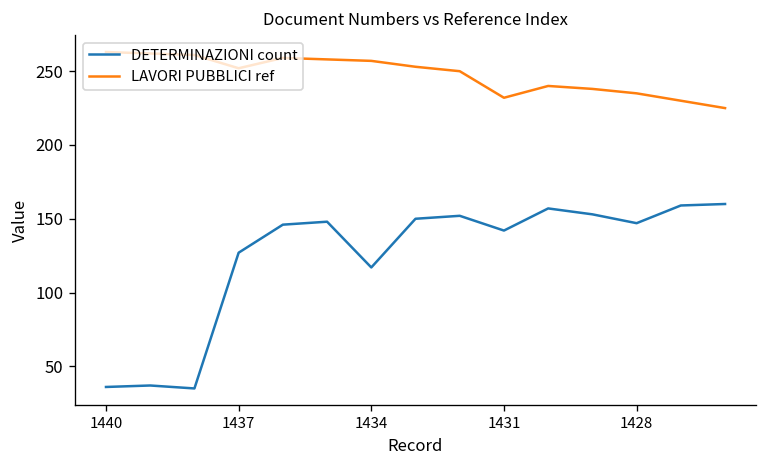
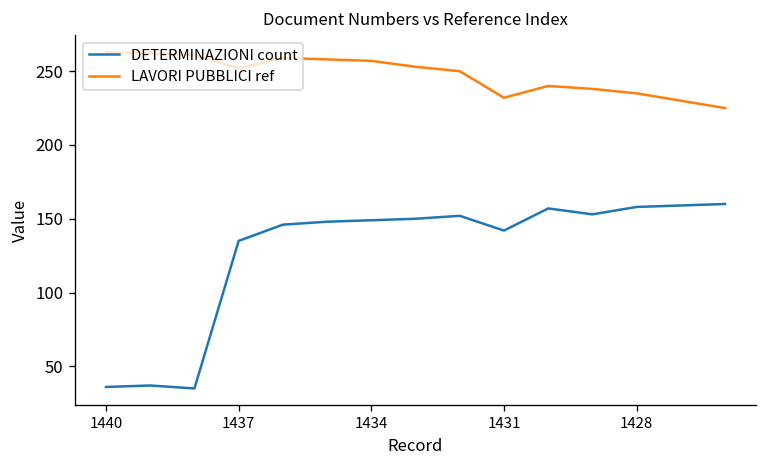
  {
    "DETERMINAZIONI count": {
      "1440": 36,
-     "1437": 127,
-     "1434": 117,
+     "1437": 135,
+     "1434": 149,
      "1431": 142,
-     "1428": 147
+     "1428": 158
    },
    "LAVORI PUBBLICI ref": {
      "1434": 257,
      "1431": 232,
      "1428": 235
    }
  }
